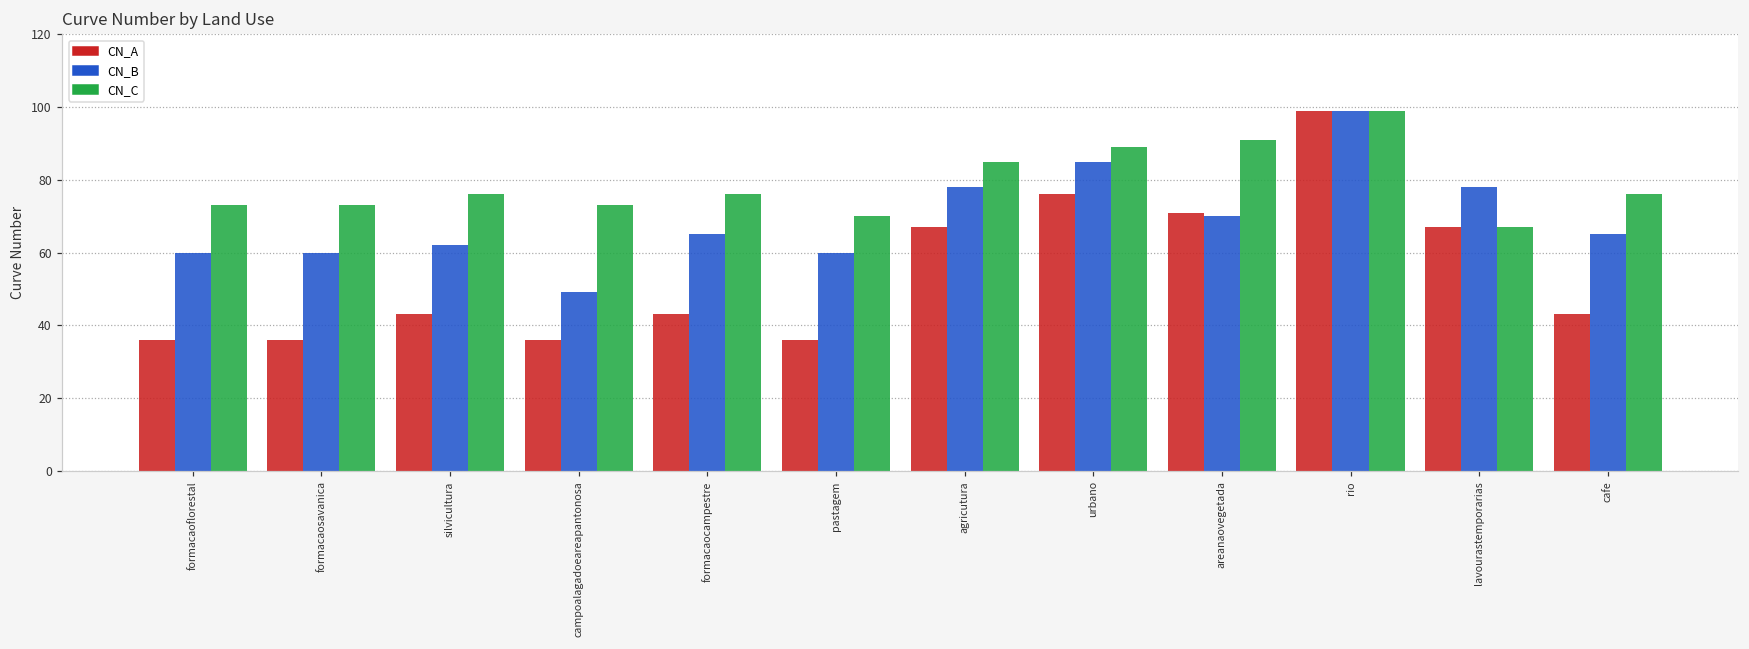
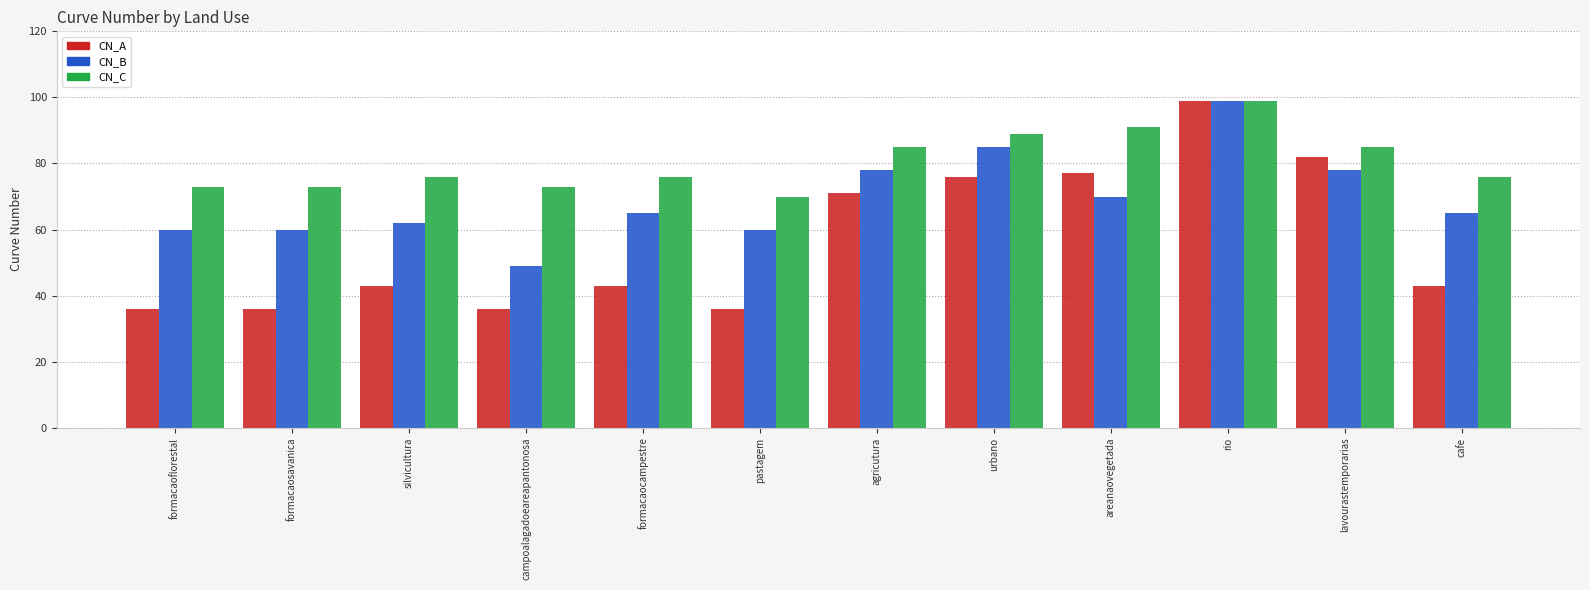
  {
    "CN_A": {
      "formacaoflorestal": 36,
      "formacaosavanica": 36,
      "silvicultura": 43,
      "campoalagadoeareapantonosa": 36,
      "formacaocampestre": 43,
      "pastagem": 36,
-     "agricutura": 67,
+     "agricutura": 71,
      "urbano": 76,
-     "areanaovegetada": 71,
+     "areanaovegetada": 77,
      "rio": 99,
-     "lavourastemporarias": 67,
+     "lavourastemporarias": 82,
      "cafe": 43
    },
    "CN_B": {
      "formacaoflorestal": 60,
      "formacaosavanica": 60,
      "silvicultura": 62,
      "campoalagadoeareapantonosa": 49,
      "formacaocampestre": 65,
      "pastagem": 60,
      "agricutura": 78,
      "urbano": 85,
      "areanaovegetada": 70,
      "rio": 99,
      "lavourastemporarias": 78,
      "cafe": 65
    },
    "CN_C": {
      "formacaoflorestal": 73,
      "formacaosavanica": 73,
      "silvicultura": 76,
      "campoalagadoeareapantonosa": 73,
      "formacaocampestre": 76,
      "pastagem": 70,
      "agricutura": 85,
      "urbano": 89,
      "areanaovegetada": 91,
      "rio": 99,
-     "lavourastemporarias": 67,
+     "lavourastemporarias": 85,
      "cafe": 76
    }
  }
